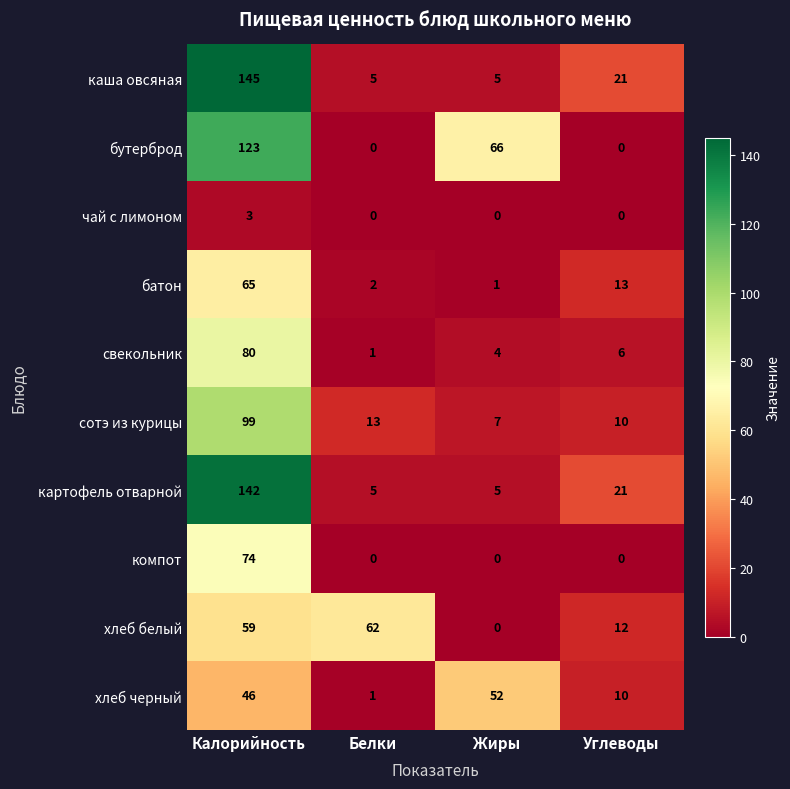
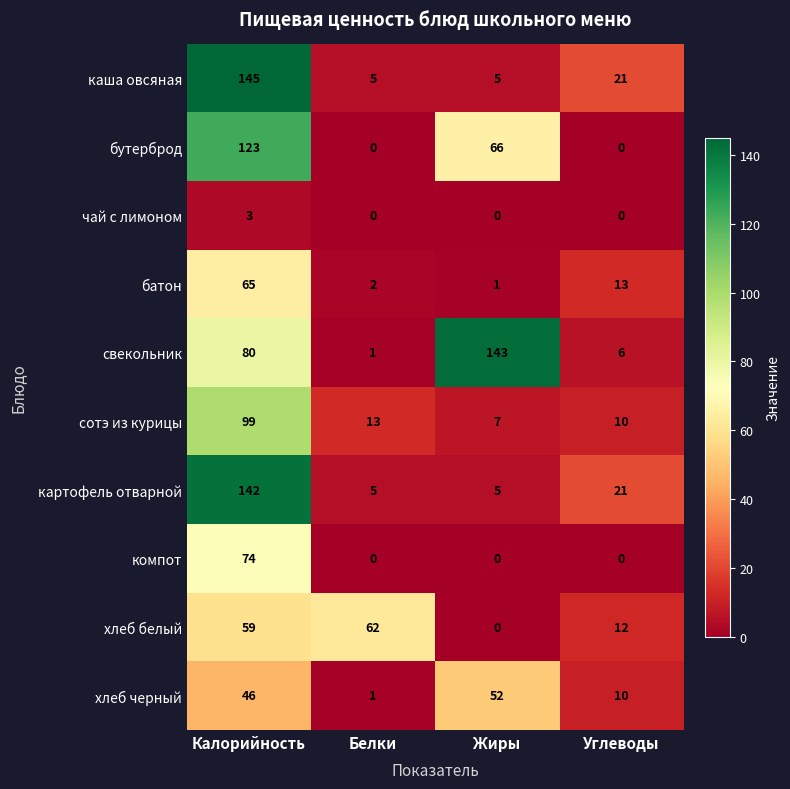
  {
    "каша овсяная": {
      "Калорийность": 145,
      "Белки": 5,
      "Жиры": 5,
      "Углеводы": 21
    },
    "бутерброд": {
      "Калорийность": 123,
      "Белки": 0,
      "Жиры": 66,
      "Углеводы": 0
    },
    "чай с лимоном": {
      "Калорийность": 3,
      "Белки": 0,
      "Жиры": 0,
      "Углеводы": 0
    },
    "батон": {
      "Калорийность": 65,
      "Белки": 2,
      "Жиры": 1,
      "Углеводы": 13
    },
    "свекольник": {
      "Калорийность": 80,
      "Белки": 1,
-     "Жиры": 4,
+     "Жиры": 143,
      "Углеводы": 6
    },
    "сотэ из курицы": {
      "Калорийность": 99,
      "Белки": 13,
      "Жиры": 7,
      "Углеводы": 10
    },
    "картофель отварной": {
      "Калорийность": 142,
      "Белки": 5,
      "Жиры": 5,
      "Углеводы": 21
    },
    "компот": {
      "Калорийность": 74,
      "Белки": 0,
      "Жиры": 0,
      "Углеводы": 0
    },
    "хлеб белый": {
      "Калорийность": 59,
      "Белки": 62,
      "Жиры": 0,
      "Углеводы": 12
    },
    "хлеб черный": {
      "Калорийность": 46,
      "Белки": 1,
      "Жиры": 52,
      "Углеводы": 10
    }
  }
